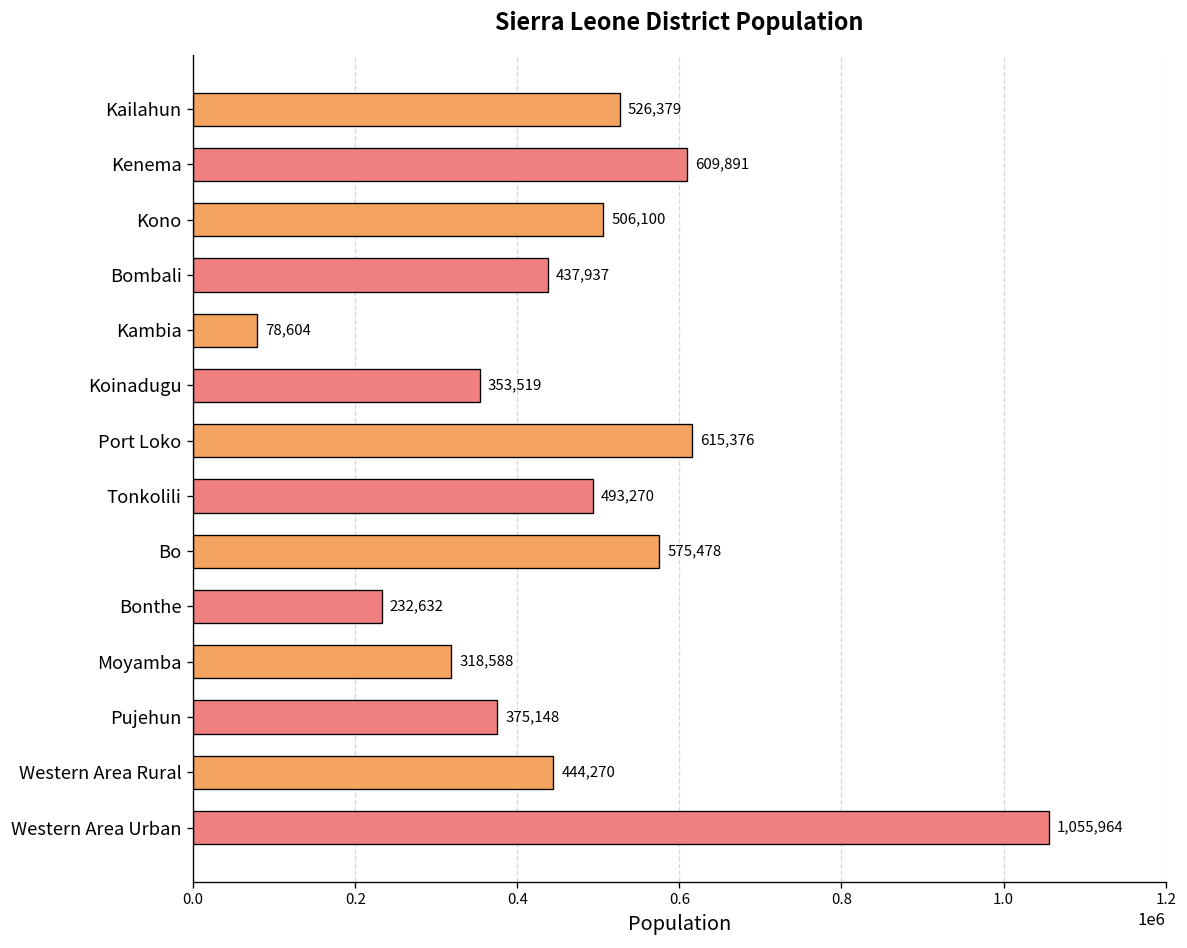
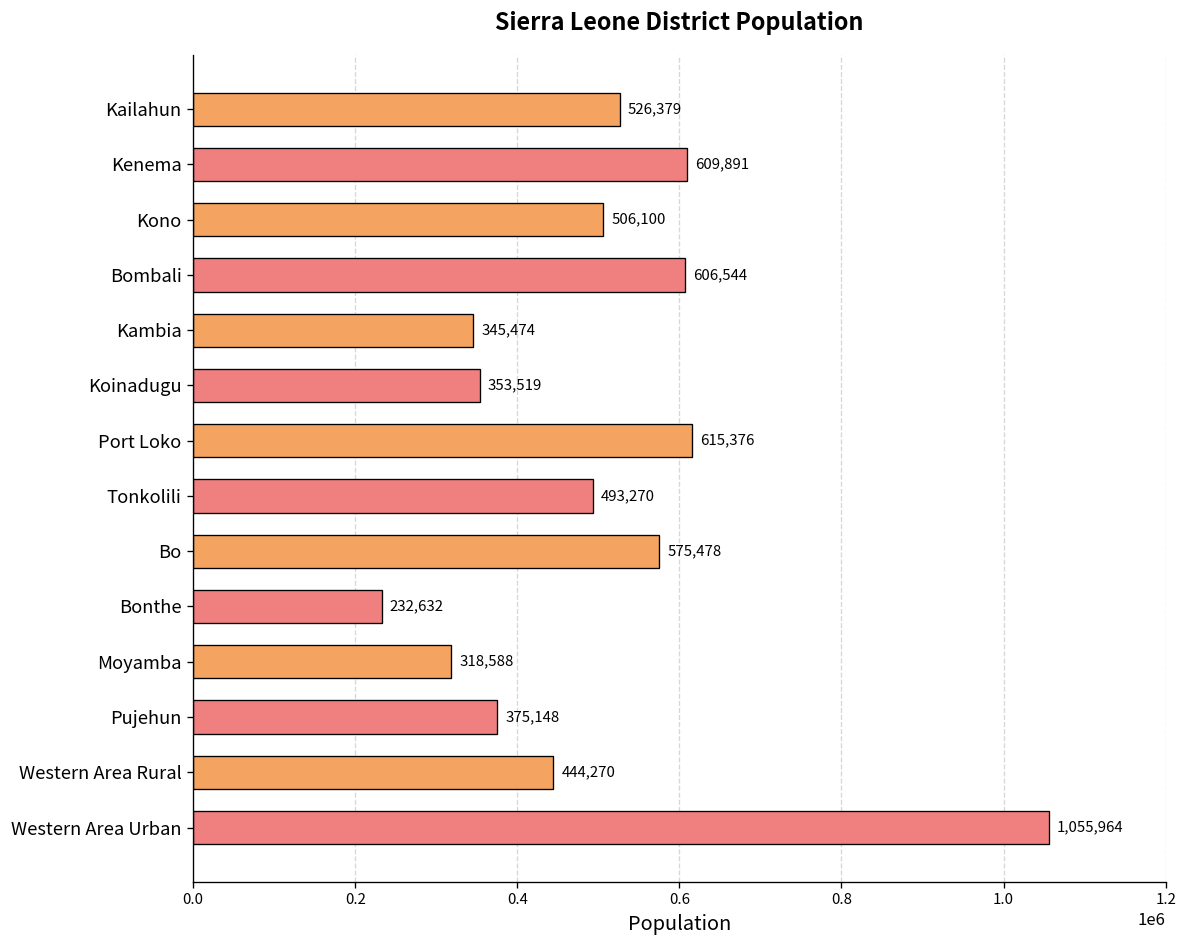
  {
    "Kailahun": "526,379",
    "Kenema": "609,891",
    "Kono": "506,100",
-   "Bombali": "437,937",
-   "Kambia": "78,604",
+   "Bombali": "606,544",
+   "Kambia": "345,474",
    "Koinadugu": "353,519",
    "Port Loko": "615,376",
    "Tonkolili": "493,270",
    "Bo": "575,478",
    "Bonthe": "232,632",
    "Moyamba": "318,588",
    "Pujehun": "375,148",
    "Western Area Rural": "444,270",
    "Western Area Urban": "1,055,964"
  }
